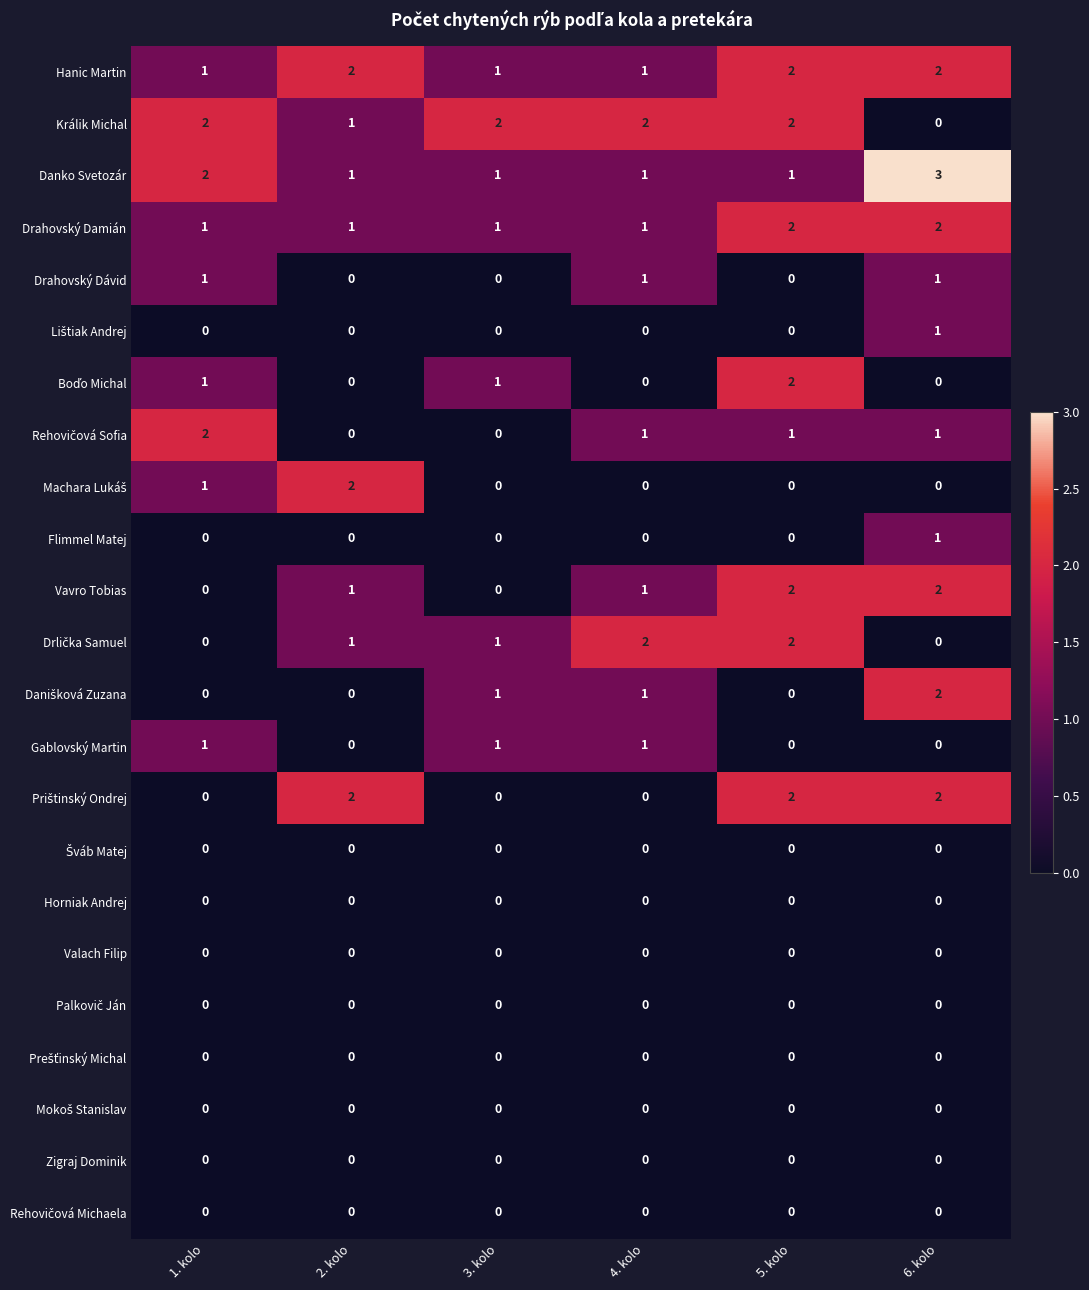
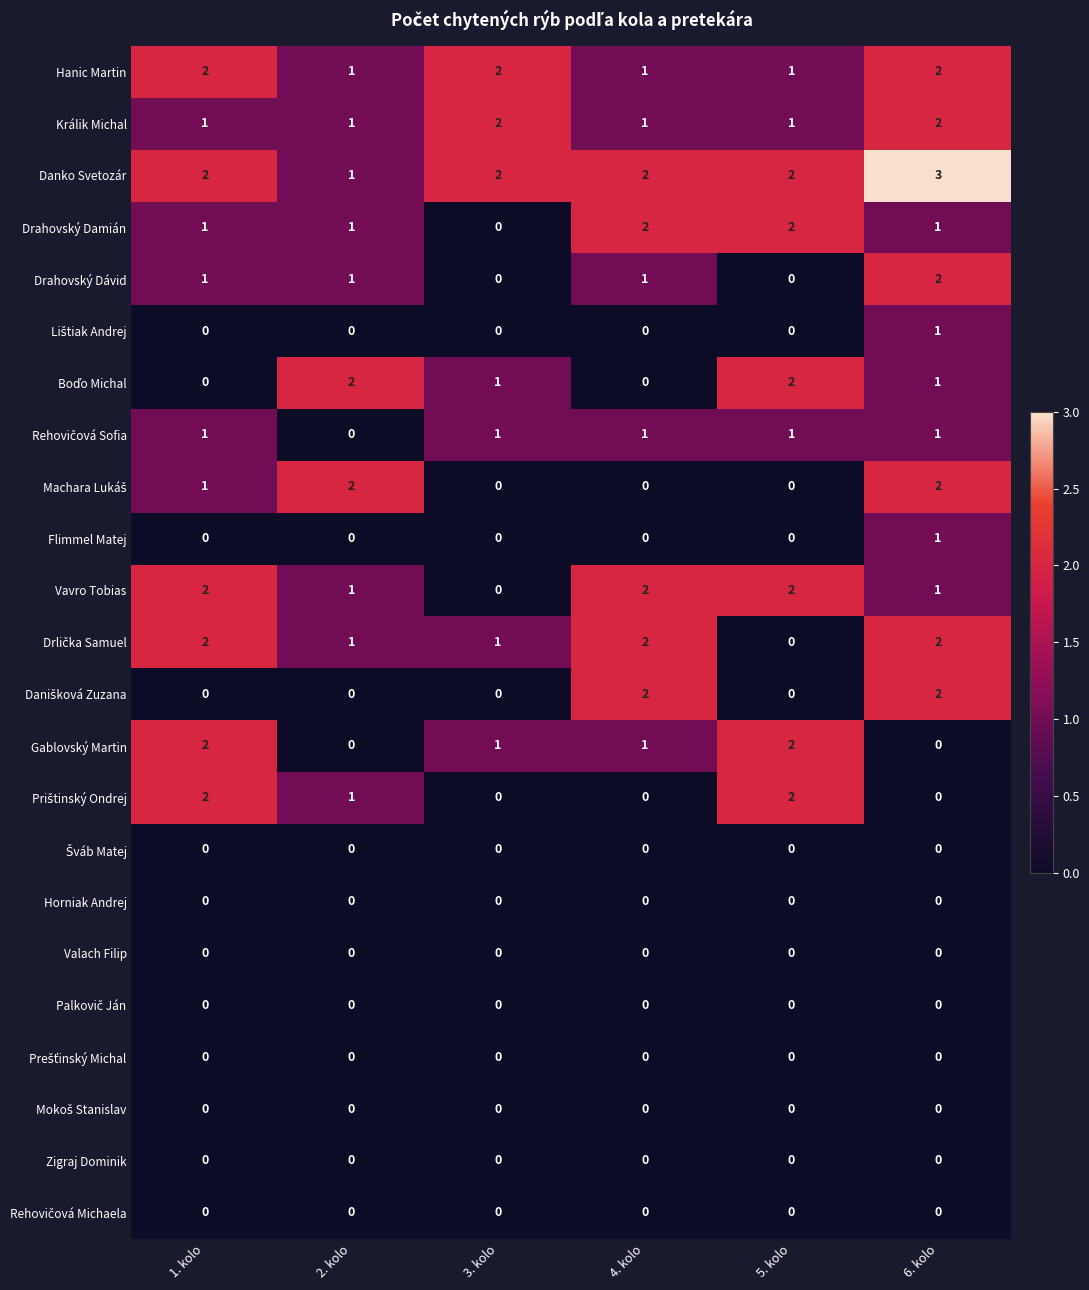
  {
    "Hanic Martin": {
-     "1. kolo": 1,
-     "2. kolo": 2,
-     "3. kolo": 1,
+     "1. kolo": 2,
+     "2. kolo": 1,
+     "3. kolo": 2,
      "4. kolo": 1,
-     "5. kolo": 2,
+     "5. kolo": 1,
      "6. kolo": 2
    },
    "Králik Michal": {
-     "1. kolo": 2,
+     "1. kolo": 1,
      "2. kolo": 1,
      "3. kolo": 2,
-     "4. kolo": 2,
-     "5. kolo": 2,
-     "6. kolo": 0
+     "4. kolo": 1,
+     "5. kolo": 1,
+     "6. kolo": 2
    },
    "Danko Svetozár": {
      "1. kolo": 2,
      "2. kolo": 1,
-     "3. kolo": 1,
-     "4. kolo": 1,
-     "5. kolo": 1,
+     "3. kolo": 2,
+     "4. kolo": 2,
+     "5. kolo": 2,
      "6. kolo": 3
    },
    "Drahovský Damián": {
      "1. kolo": 1,
      "2. kolo": 1,
-     "3. kolo": 1,
-     "4. kolo": 1,
+     "3. kolo": 0,
+     "4. kolo": 2,
      "5. kolo": 2,
-     "6. kolo": 2
+     "6. kolo": 1
    },
    "Drahovský Dávid": {
      "1. kolo": 1,
-     "2. kolo": 0,
+     "2. kolo": 1,
      "3. kolo": 0,
      "4. kolo": 1,
      "5. kolo": 0,
-     "6. kolo": 1
+     "6. kolo": 2
    },
    "Lištiak Andrej": {
      "1. kolo": 0,
      "2. kolo": 0,
      "3. kolo": 0,
      "4. kolo": 0,
      "5. kolo": 0,
      "6. kolo": 1
    },
    "Boďo Michal": {
-     "1. kolo": 1,
-     "2. kolo": 0,
+     "1. kolo": 0,
+     "2. kolo": 2,
      "3. kolo": 1,
      "4. kolo": 0,
      "5. kolo": 2,
-     "6. kolo": 0
+     "6. kolo": 1
    },
    "Rehovičová Sofia": {
-     "1. kolo": 2,
+     "1. kolo": 1,
      "2. kolo": 0,
-     "3. kolo": 0,
+     "3. kolo": 1,
      "4. kolo": 1,
      "5. kolo": 1,
      "6. kolo": 1
    },
    "Machara Lukáš": {
      "1. kolo": 1,
      "2. kolo": 2,
      "3. kolo": 0,
      "4. kolo": 0,
      "5. kolo": 0,
-     "6. kolo": 0
+     "6. kolo": 2
    },
    "Flimmel Matej": {
      "1. kolo": 0,
      "2. kolo": 0,
      "3. kolo": 0,
      "4. kolo": 0,
      "5. kolo": 0,
      "6. kolo": 1
    },
    "Vavro Tobias": {
-     "1. kolo": 0,
+     "1. kolo": 2,
      "2. kolo": 1,
      "3. kolo": 0,
-     "4. kolo": 1,
+     "4. kolo": 2,
      "5. kolo": 2,
-     "6. kolo": 2
+     "6. kolo": 1
    },
    "Drlička Samuel": {
-     "1. kolo": 0,
+     "1. kolo": 2,
      "2. kolo": 1,
      "3. kolo": 1,
      "4. kolo": 2,
-     "5. kolo": 2,
-     "6. kolo": 0
+     "5. kolo": 0,
+     "6. kolo": 2
    },
    "Danišková Zuzana": {
      "1. kolo": 0,
      "2. kolo": 0,
-     "3. kolo": 1,
-     "4. kolo": 1,
+     "3. kolo": 0,
+     "4. kolo": 2,
      "5. kolo": 0,
      "6. kolo": 2
    },
    "Gablovský Martin": {
-     "1. kolo": 1,
+     "1. kolo": 2,
      "2. kolo": 0,
      "3. kolo": 1,
      "4. kolo": 1,
-     "5. kolo": 0,
+     "5. kolo": 2,
      "6. kolo": 0
    },
    "Prištinský Ondrej": {
-     "1. kolo": 0,
-     "2. kolo": 2,
+     "1. kolo": 2,
+     "2. kolo": 1,
      "3. kolo": 0,
      "4. kolo": 0,
      "5. kolo": 2,
-     "6. kolo": 2
+     "6. kolo": 0
    },
    "Šváb Matej": {
      "1. kolo": 0,
      "2. kolo": 0,
      "3. kolo": 0,
      "4. kolo": 0,
      "5. kolo": 0,
      "6. kolo": 0
    },
    "Horniak Andrej": {
      "1. kolo": 0,
      "2. kolo": 0,
      "3. kolo": 0,
      "4. kolo": 0,
      "5. kolo": 0,
      "6. kolo": 0
    },
    "Valach Filip": {
      "1. kolo": 0,
      "2. kolo": 0,
      "3. kolo": 0,
      "4. kolo": 0,
      "5. kolo": 0,
      "6. kolo": 0
    },
    "Palkovič Ján": {
      "1. kolo": 0,
      "2. kolo": 0,
      "3. kolo": 0,
      "4. kolo": 0,
      "5. kolo": 0,
      "6. kolo": 0
    },
    "Prešťinský Michal": {
      "1. kolo": 0,
      "2. kolo": 0,
      "3. kolo": 0,
      "4. kolo": 0,
      "5. kolo": 0,
      "6. kolo": 0
    },
    "Mokoš Stanislav": {
      "1. kolo": 0,
      "2. kolo": 0,
      "3. kolo": 0,
      "4. kolo": 0,
      "5. kolo": 0,
      "6. kolo": 0
    },
    "Zigraj Dominik": {
      "1. kolo": 0,
      "2. kolo": 0,
      "3. kolo": 0,
      "4. kolo": 0,
      "5. kolo": 0,
      "6. kolo": 0
    },
    "Rehovičová Michaela": {
      "1. kolo": 0,
      "2. kolo": 0,
      "3. kolo": 0,
      "4. kolo": 0,
      "5. kolo": 0,
      "6. kolo": 0
    }
  }
